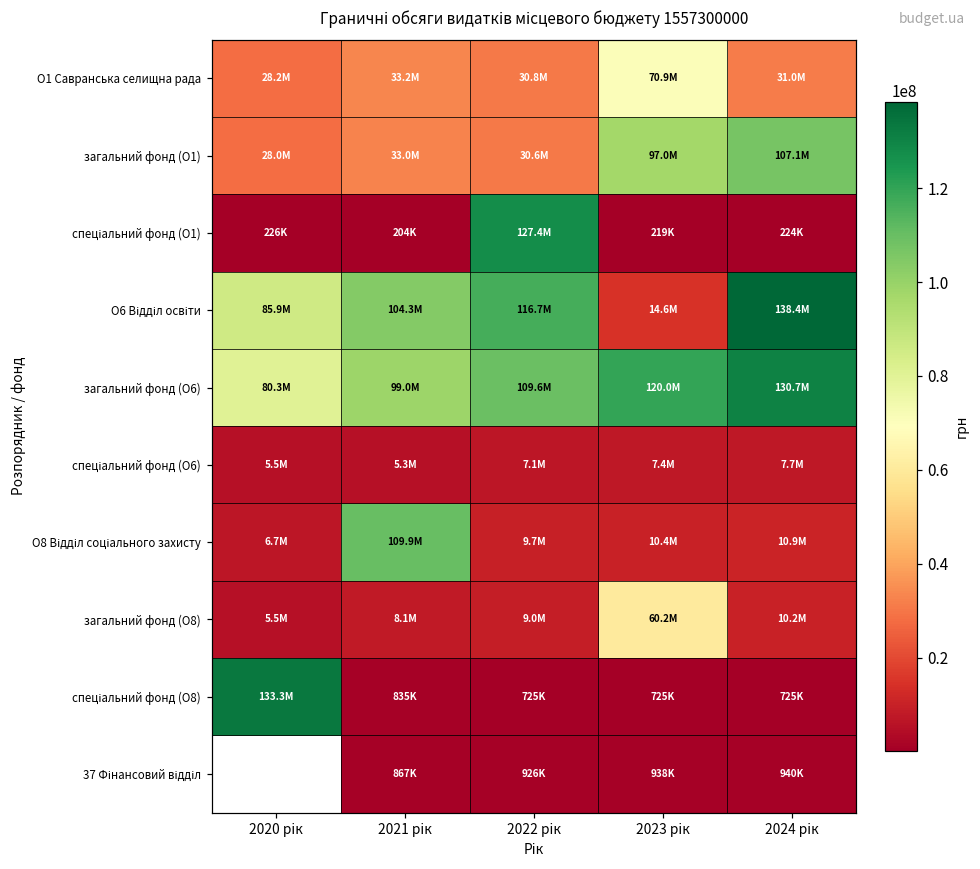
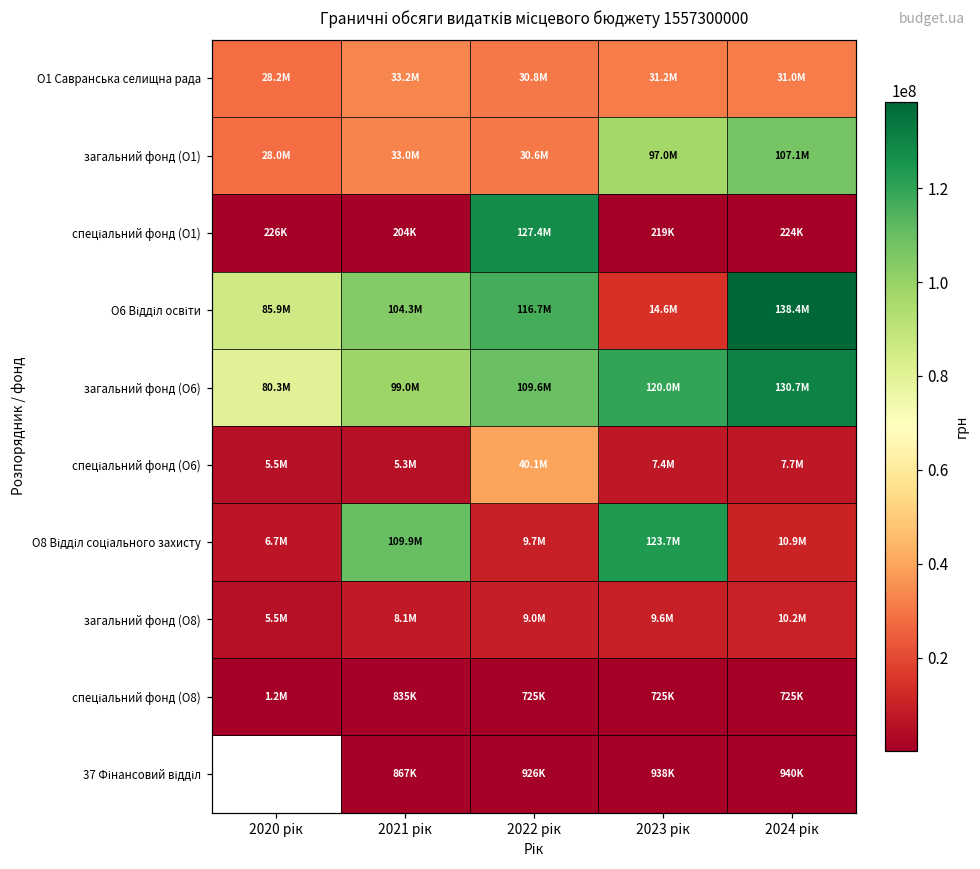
  {
    "О1 Савранська селищна рада": {
      "2020 рік": "28.2M",
      "2021 рік": "33.2M",
      "2022 рік": "30.8M",
-     "2023 рік": "70.9M",
+     "2023 рік": "31.2M",
      "2024 рік": "31.0M"
    },
    "загальний фонд (О1)": {
      "2020 рік": "28.0M",
      "2021 рік": "33.0M",
      "2022 рік": "30.6M",
      "2023 рік": "97.0M",
      "2024 рік": "107.1M"
    },
    "спеціальний фонд (О1)": {
      "2020 рік": "226K",
      "2021 рік": "204K",
      "2022 рік": "127.4M",
      "2023 рік": "219K",
      "2024 рік": "224K"
    },
    "О6 Відділ освіти": {
      "2020 рік": "85.9M",
      "2021 рік": "104.3M",
      "2022 рік": "116.7M",
      "2023 рік": "14.6M",
      "2024 рік": "138.4M"
    },
    "загальний фонд (О6)": {
      "2020 рік": "80.3M",
      "2021 рік": "99.0M",
      "2022 рік": "109.6M",
      "2023 рік": "120.0M",
      "2024 рік": "130.7M"
    },
    "спеціальний фонд (О6)": {
      "2020 рік": "5.5M",
      "2021 рік": "5.3M",
-     "2022 рік": "7.1M",
+     "2022 рік": "40.1M",
      "2023 рік": "7.4M",
      "2024 рік": "7.7M"
    },
    "О8 Відділ соціального захисту": {
      "2020 рік": "6.7M",
      "2021 рік": "109.9M",
      "2022 рік": "9.7M",
-     "2023 рік": "10.4M",
+     "2023 рік": "123.7M",
      "2024 рік": "10.9M"
    },
    "загальний фонд (О8)": {
      "2020 рік": "5.5M",
      "2021 рік": "8.1M",
      "2022 рік": "9.0M",
-     "2023 рік": "60.2M",
+     "2023 рік": "9.6M",
      "2024 рік": "10.2M"
    },
    "спеціальний фонд (О8)": {
-     "2020 рік": "133.3M",
+     "2020 рік": "1.2M",
      "2021 рік": "835K",
      "2022 рік": "725K",
      "2023 рік": "725K",
      "2024 рік": "725K"
    },
    "37 Фінансовий відділ": {
      "2021 рік": "867K",
      "2022 рік": "926K",
      "2023 рік": "938K",
      "2024 рік": "940K"
    }
  }
